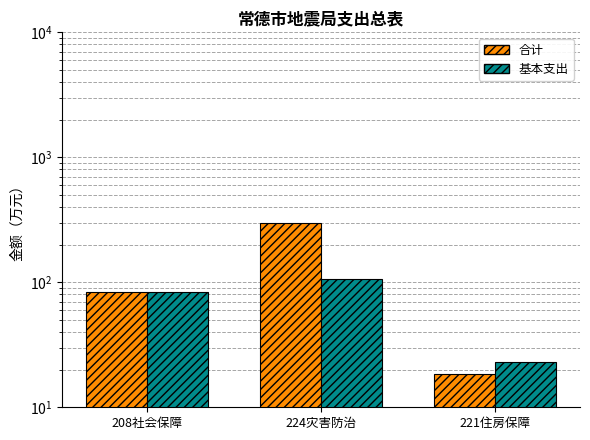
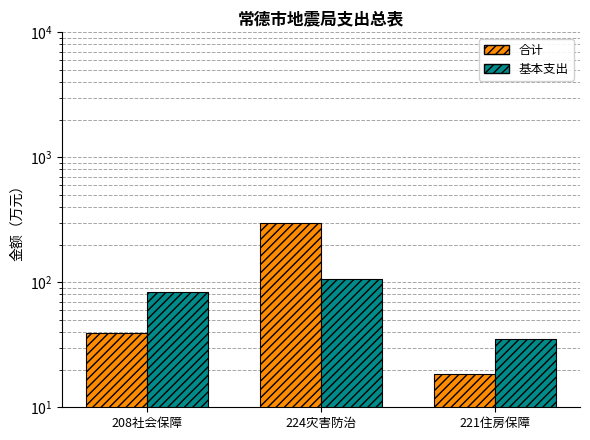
  {
    "合计": {
-     "208社会保障": 80,
+     "208社会保障": 39,
      "224灾害防治": 300,
      "221住房保障": 19
    },
    "基本支出": {
      "208社会保障": 80,
      "224灾害防治": 110,
-     "221住房保障": 23
+     "221住房保障": 35
    }
  }
